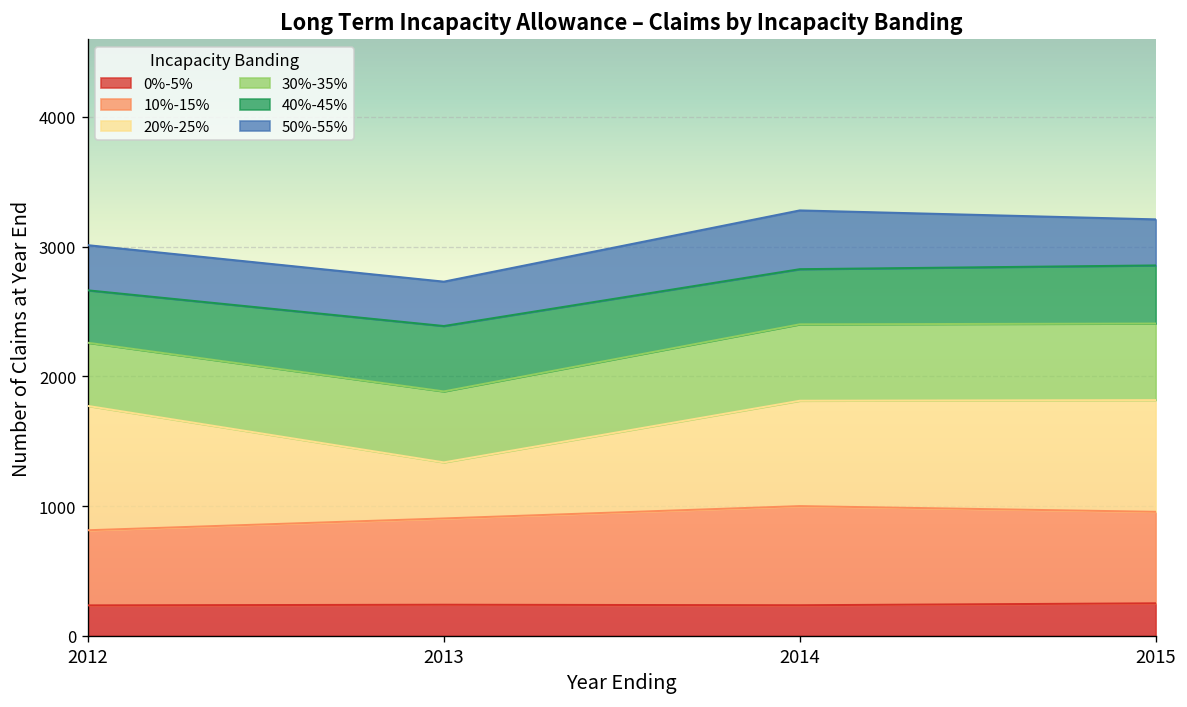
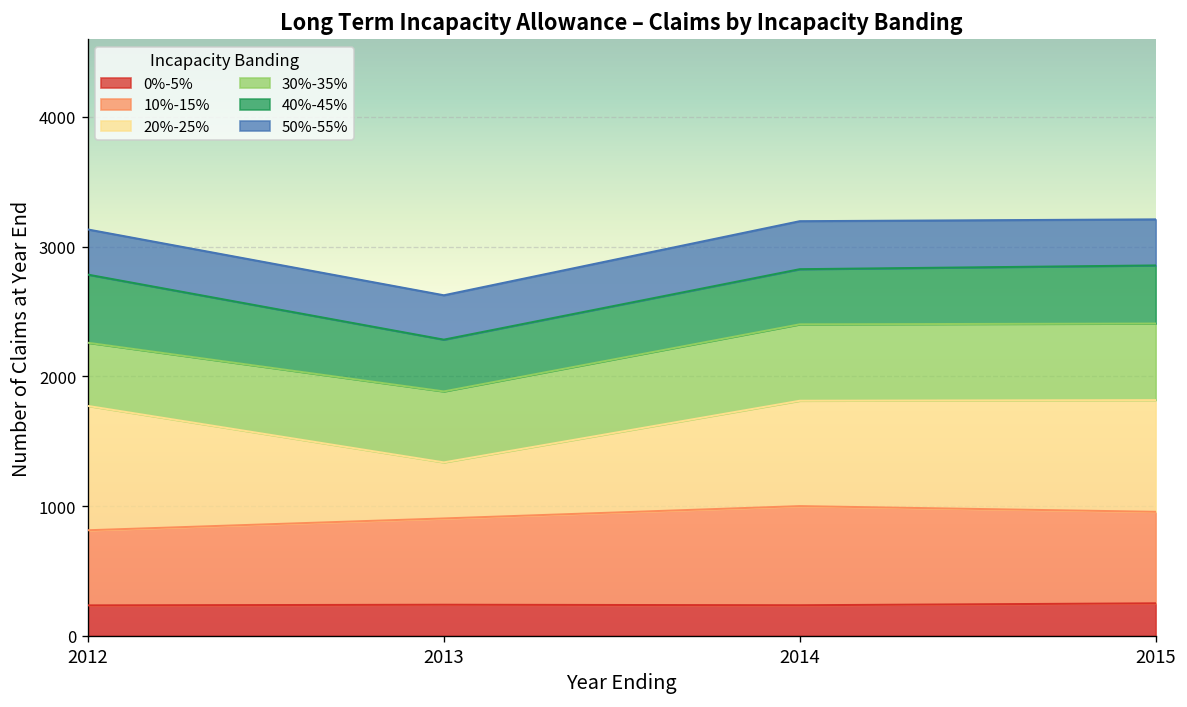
  {
    "0%-5%": {
      "2012": 240,
      "2013": 240,
      "2014": 240,
      "2015": 250
    },
    "10%-15%": {
      "2012": 580,
      "2013": 670,
      "2014": 760,
      "2015": 710
    },
    "20%-25%": {
      "2012": 960,
      "2013": 430,
      "2014": 810,
      "2015": 860
    },
    "30%-35%": {
      "2012": 490,
      "2013": 550,
      "2014": 590,
      "2015": 590
    },
    "40%-45%": {
-     "2012": 400,
-     "2013": 500,
+     "2012": 530,
+     "2013": 400,
      "2014": 430,
      "2015": 450
    },
    "50%-55%": {
      "2012": 350,
      "2013": 340,
-     "2014": 450,
+     "2014": 370,
      "2015": 360
    }
  }
